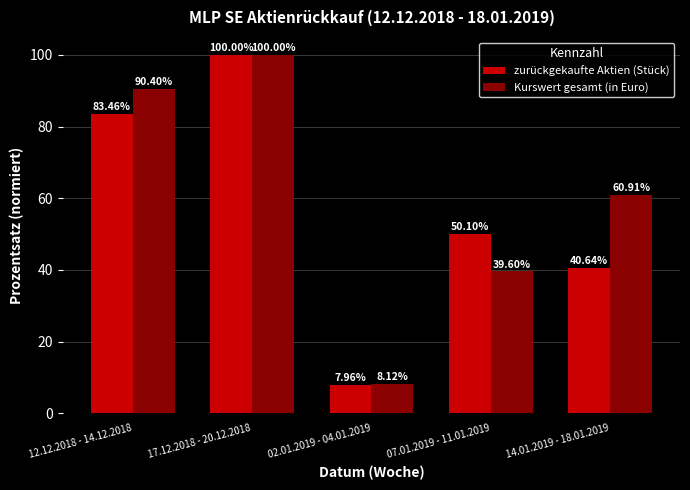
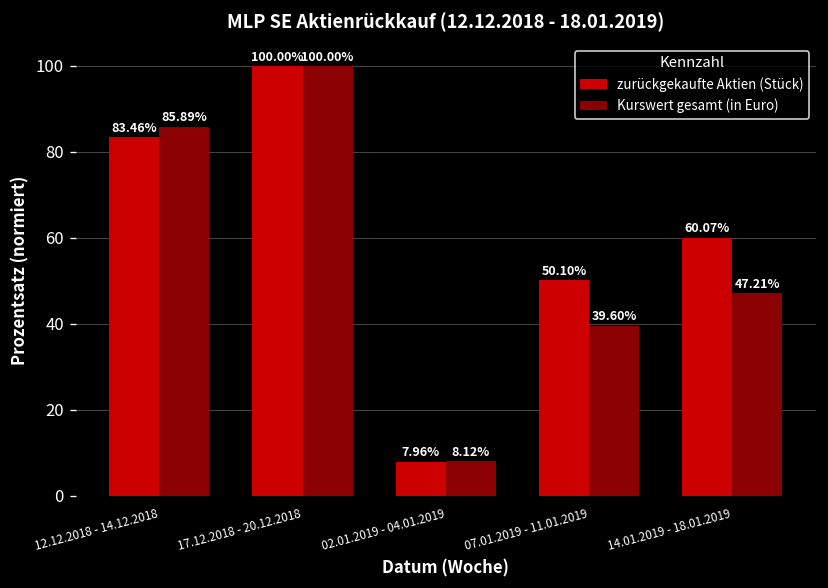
  {
    "zurückgekaufte Aktien (Stück)": {
      "12.12.2018 - 14.12.2018": "83.46%",
      "17.12.2018 - 20.12.2018": "100.00%",
      "02.01.2019 - 04.01.2019": "7.96%",
      "07.01.2019 - 11.01.2019": "50.10%",
-     "14.01.2019 - 18.01.2019": "40.64%"
+     "14.01.2019 - 18.01.2019": "60.07%"
    },
    "Kurswert gesamt (in Euro)": {
-     "12.12.2018 - 14.12.2018": "90.40%",
+     "12.12.2018 - 14.12.2018": "85.89%",
      "17.12.2018 - 20.12.2018": "100.00%",
      "02.01.2019 - 04.01.2019": "8.12%",
      "07.01.2019 - 11.01.2019": "39.60%",
-     "14.01.2019 - 18.01.2019": "60.91%"
+     "14.01.2019 - 18.01.2019": "47.21%"
    }
  }
